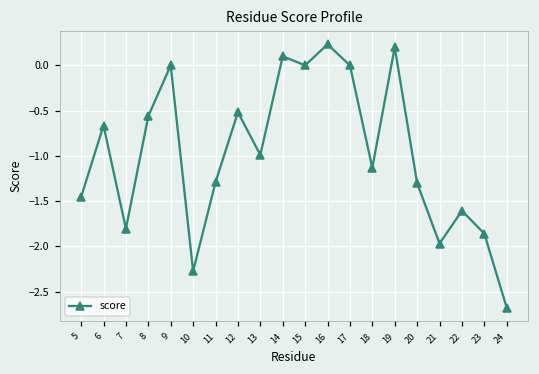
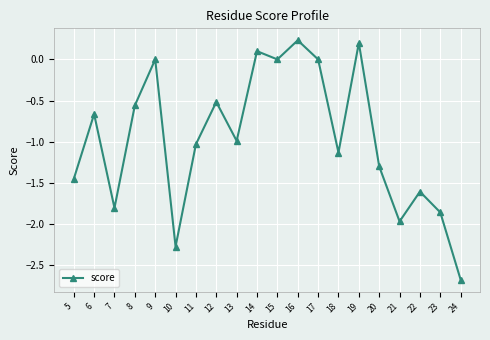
  {
    "5": -1.5,
    "6": -0.7,
    "7": -1.8,
    "8": -0.6,
    "9": 0.0,
    "10": -2.3,
-   "11": -1.3,
+   "11": -1.0,
    "12": -0.5,
    "13": -1.0,
    "14": 0.1,
    "15": 0.0,
    "16": 0.2,
    "17": 0.0,
    "18": -1.1,
    "19": 0.2,
    "20": -1.3,
    "21": -2.0,
    "22": -1.6,
    "23": -1.9,
    "24": -2.7
  }
